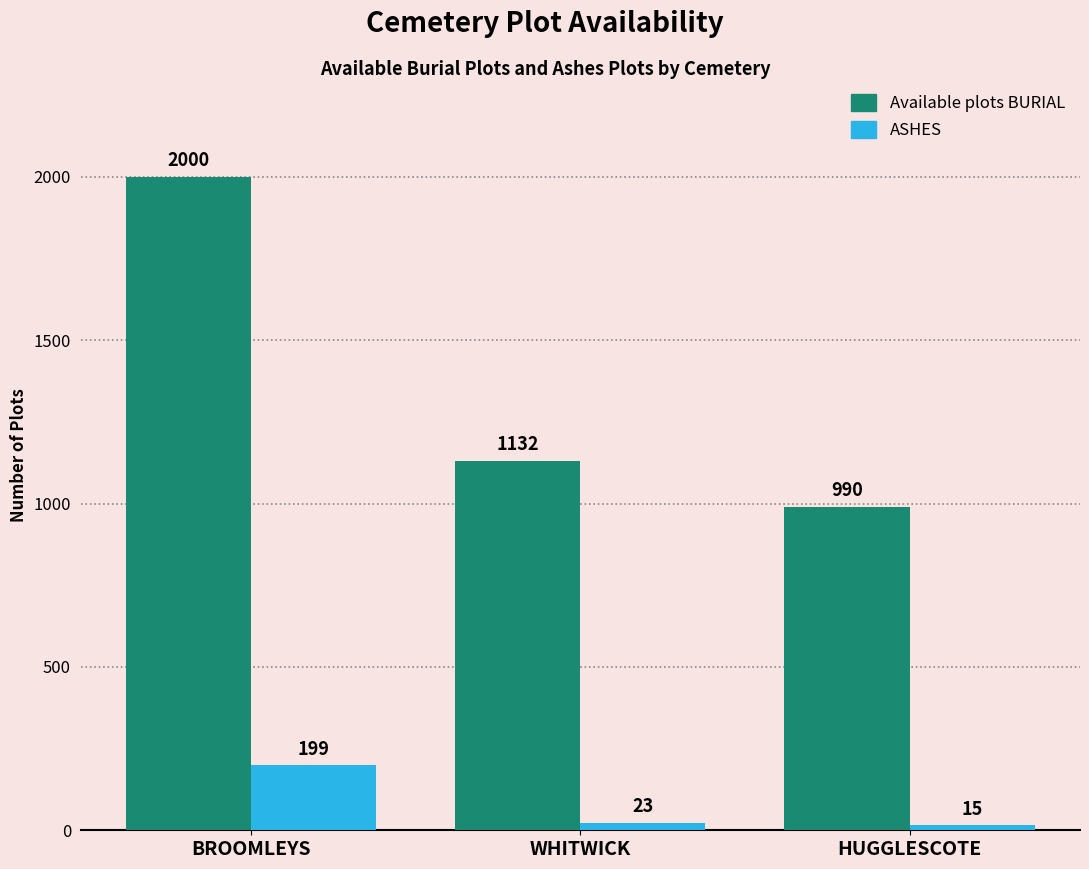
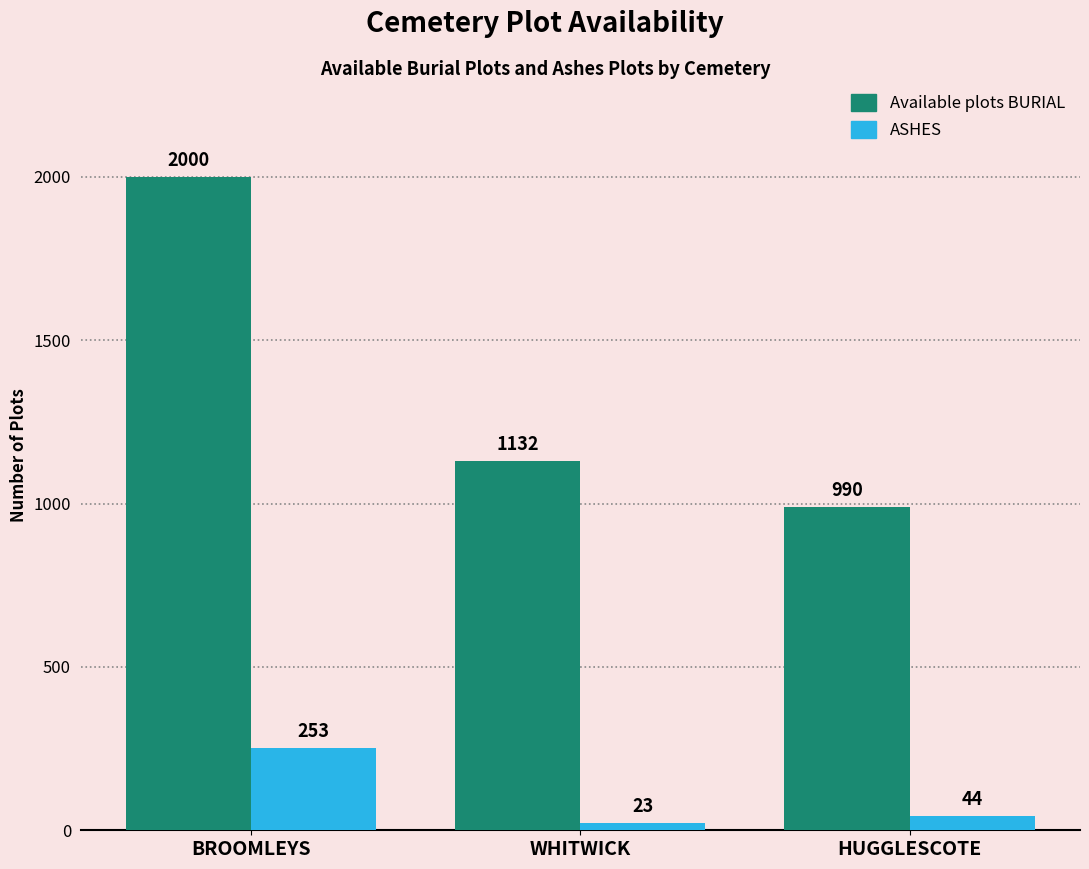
  {
    "Available plots BURIAL": {
      "BROOMLEYS": 2000,
      "WHITWICK": 1132,
      "HUGGLESCOTE": 990
    },
    "ASHES": {
-     "BROOMLEYS": 199,
+     "BROOMLEYS": 253,
      "WHITWICK": 23,
-     "HUGGLESCOTE": 15
+     "HUGGLESCOTE": 44
    }
  }
